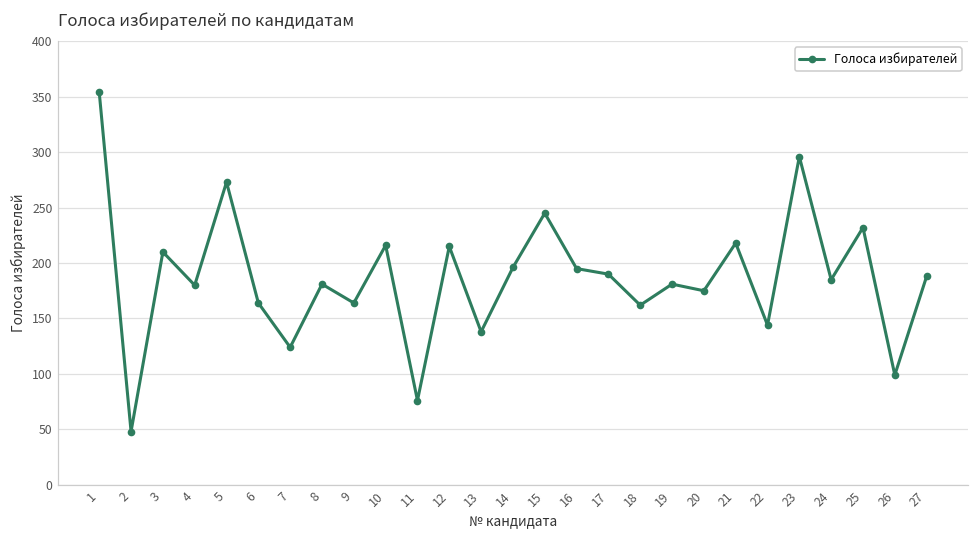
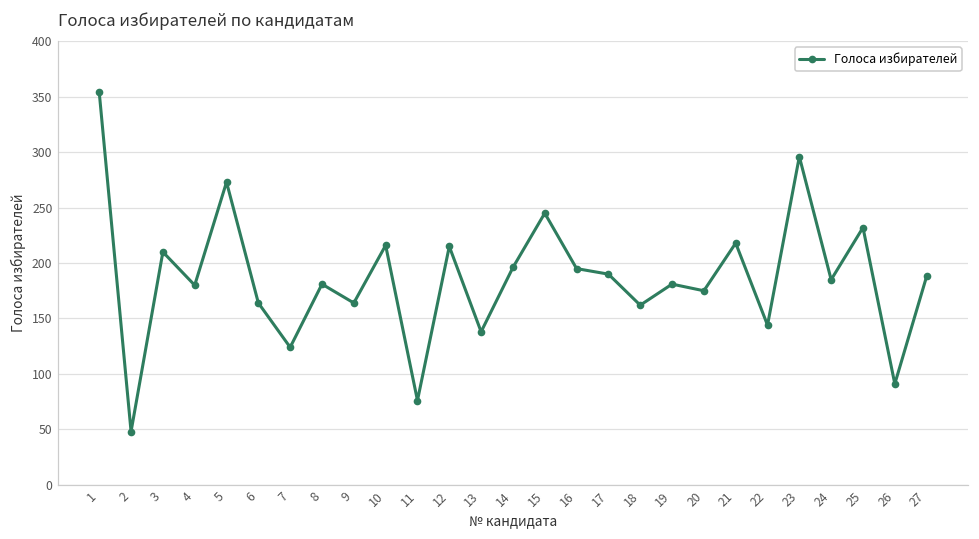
  {
    "1": 354,
    "2": 48,
    "3": 210,
    "4": 180,
    "5": 273,
    "6": 164,
    "7": 124,
    "8": 181,
    "9": 164,
    "10": 216,
    "11": 76,
    "12": 215,
    "13": 138,
    "14": 196,
    "15": 245,
    "16": 195,
    "17": 190,
    "18": 162,
    "19": 181,
    "20": 175,
    "21": 218,
    "22": 144,
    "23": 296,
    "24": 185,
    "25": 232,
-   "26": 99,
+   "26": 91,
    "27": 188
  }
